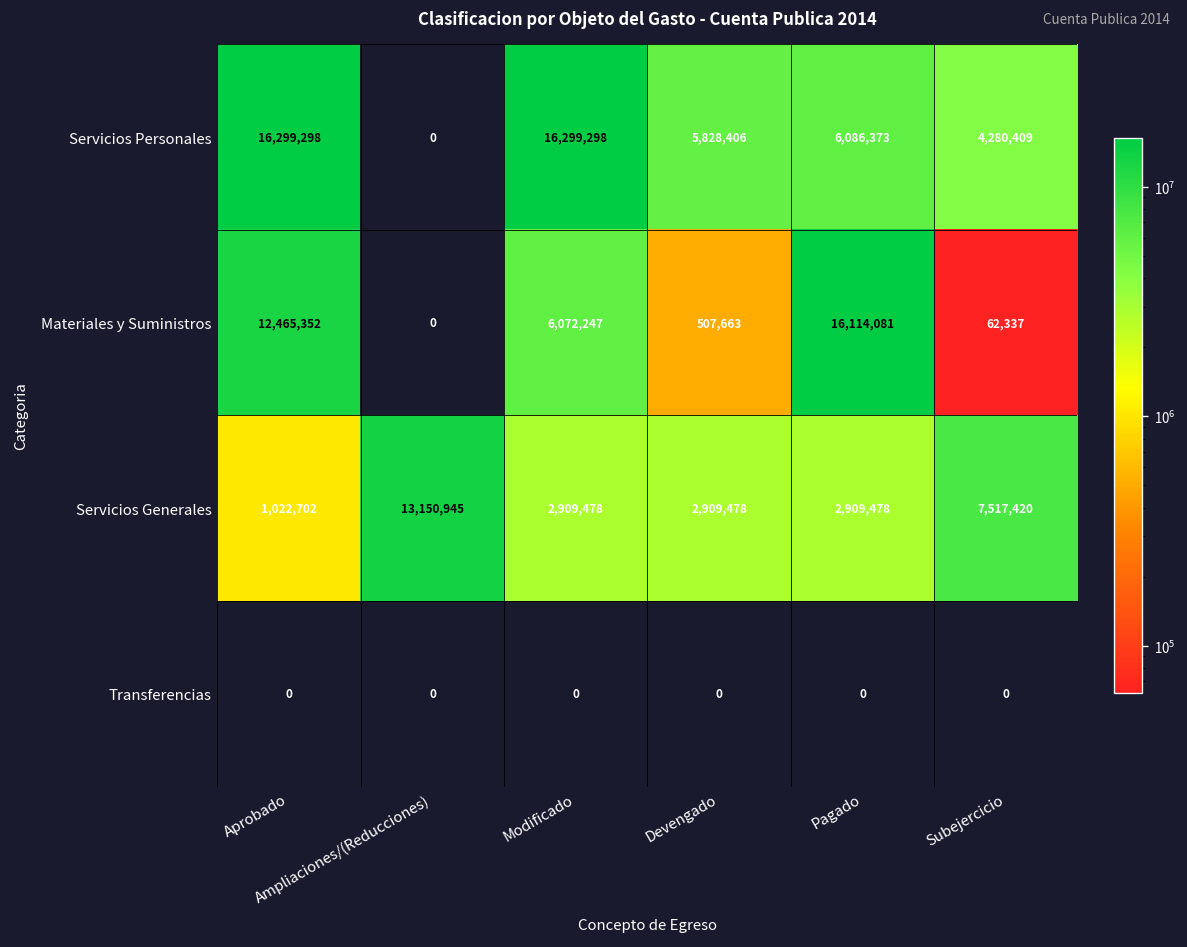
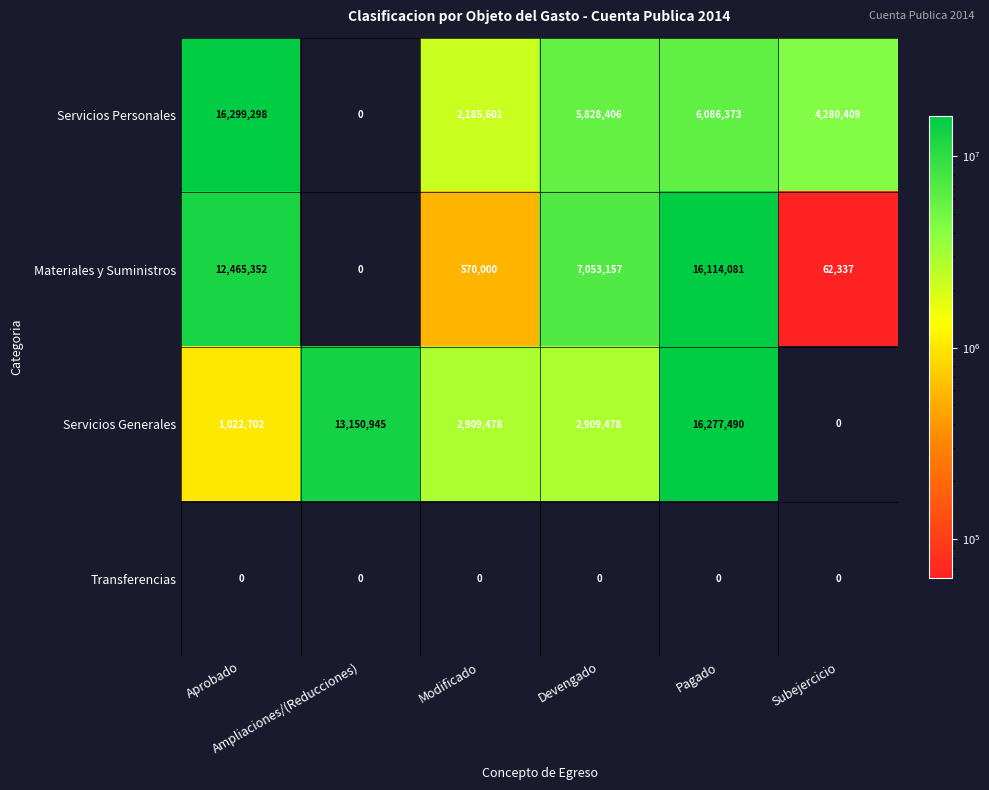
  {
    "Servicios Personales": {
      "Aprobado": "16,299,298",
      "Ampliaciones/(Reducciones)": "0",
-     "Modificado": "16,299,298",
+     "Modificado": "2,185,601",
      "Devengado": "5,828,406",
      "Pagado": "6,086,373",
      "Subejercicio": "4,280,409"
    },
    "Materiales y Suministros": {
      "Aprobado": "12,465,352",
      "Ampliaciones/(Reducciones)": "0",
-     "Modificado": "6,072,247",
-     "Devengado": "507,663",
+     "Modificado": "570,000",
+     "Devengado": "7,053,157",
      "Pagado": "16,114,081",
      "Subejercicio": "62,337"
    },
    "Servicios Generales": {
      "Aprobado": "1,022,702",
      "Ampliaciones/(Reducciones)": "13,150,945",
      "Modificado": "2,909,478",
      "Devengado": "2,909,478",
-     "Pagado": "2,909,478",
-     "Subejercicio": "7,517,420"
+     "Pagado": "16,277,490",
+     "Subejercicio": "0"
    },
    "Transferencias": {
      "Aprobado": "0",
      "Ampliaciones/(Reducciones)": "0",
      "Modificado": "0",
      "Devengado": "0",
      "Pagado": "0",
      "Subejercicio": "0"
    }
  }
